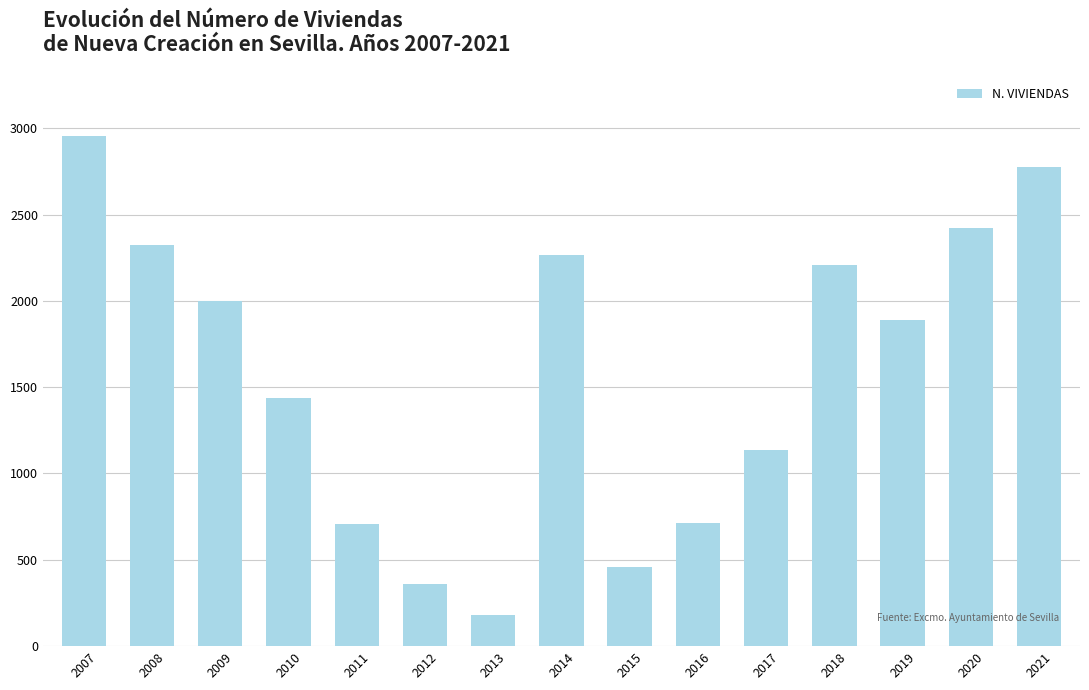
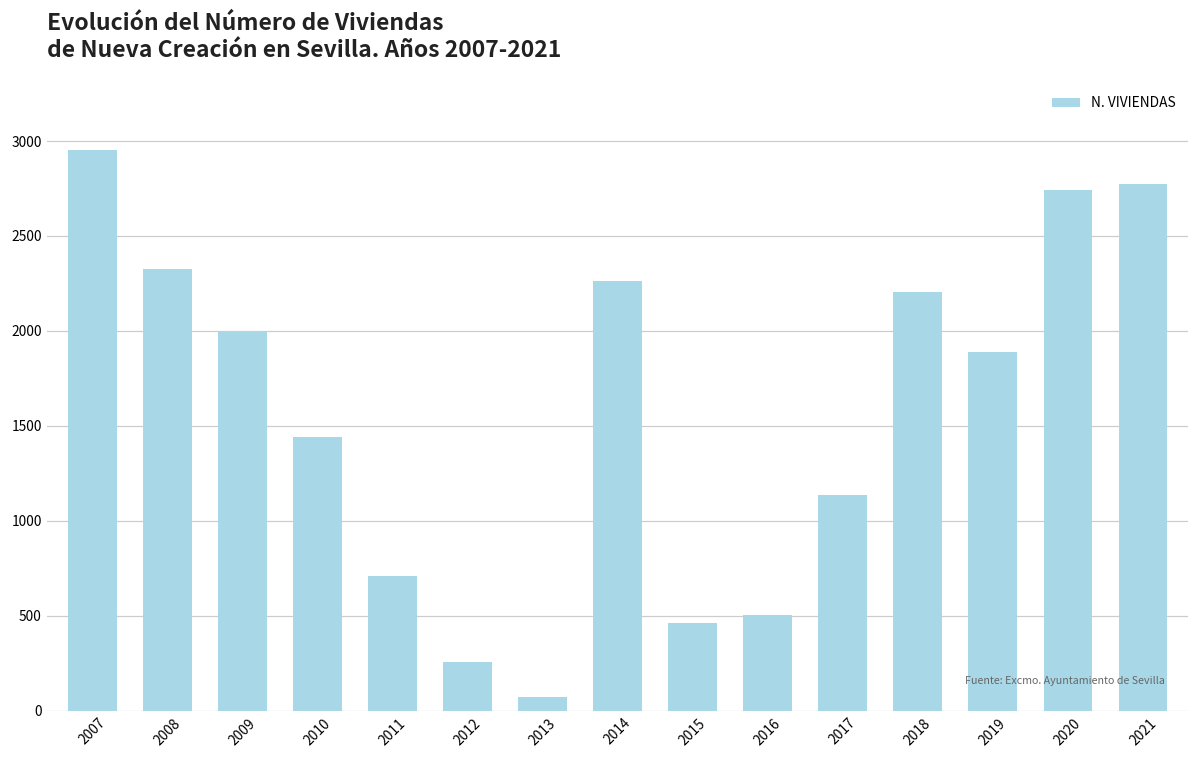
  {
    "2007": 2950,
    "2008": 2330,
    "2009": 2000,
    "2010": 1440,
    "2011": 710,
-   "2012": 360,
-   "2013": 180,
+   "2012": 260,
+   "2013": 70,
    "2014": 2260,
    "2015": 460,
-   "2016": 710,
+   "2016": 510,
    "2017": 1140,
    "2018": 2210,
    "2019": 1890,
-   "2020": 2420,
+   "2020": 2740,
    "2021": 2780
  }
